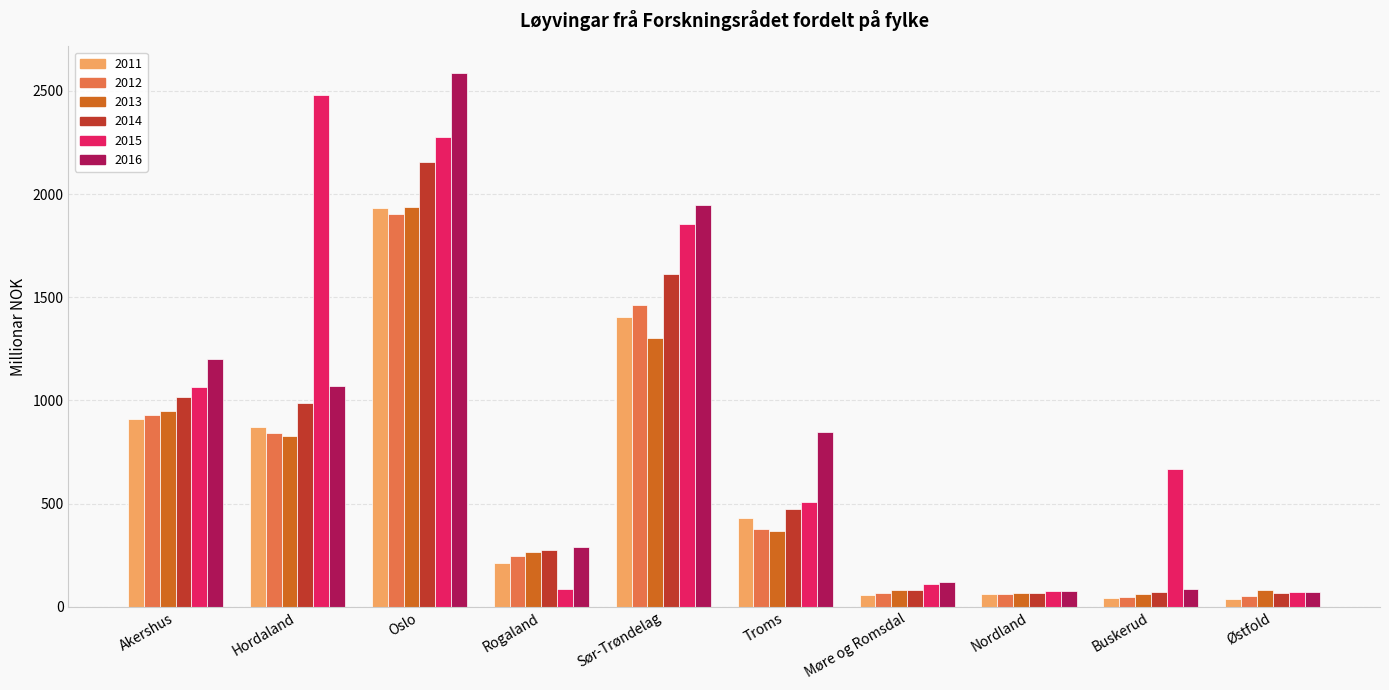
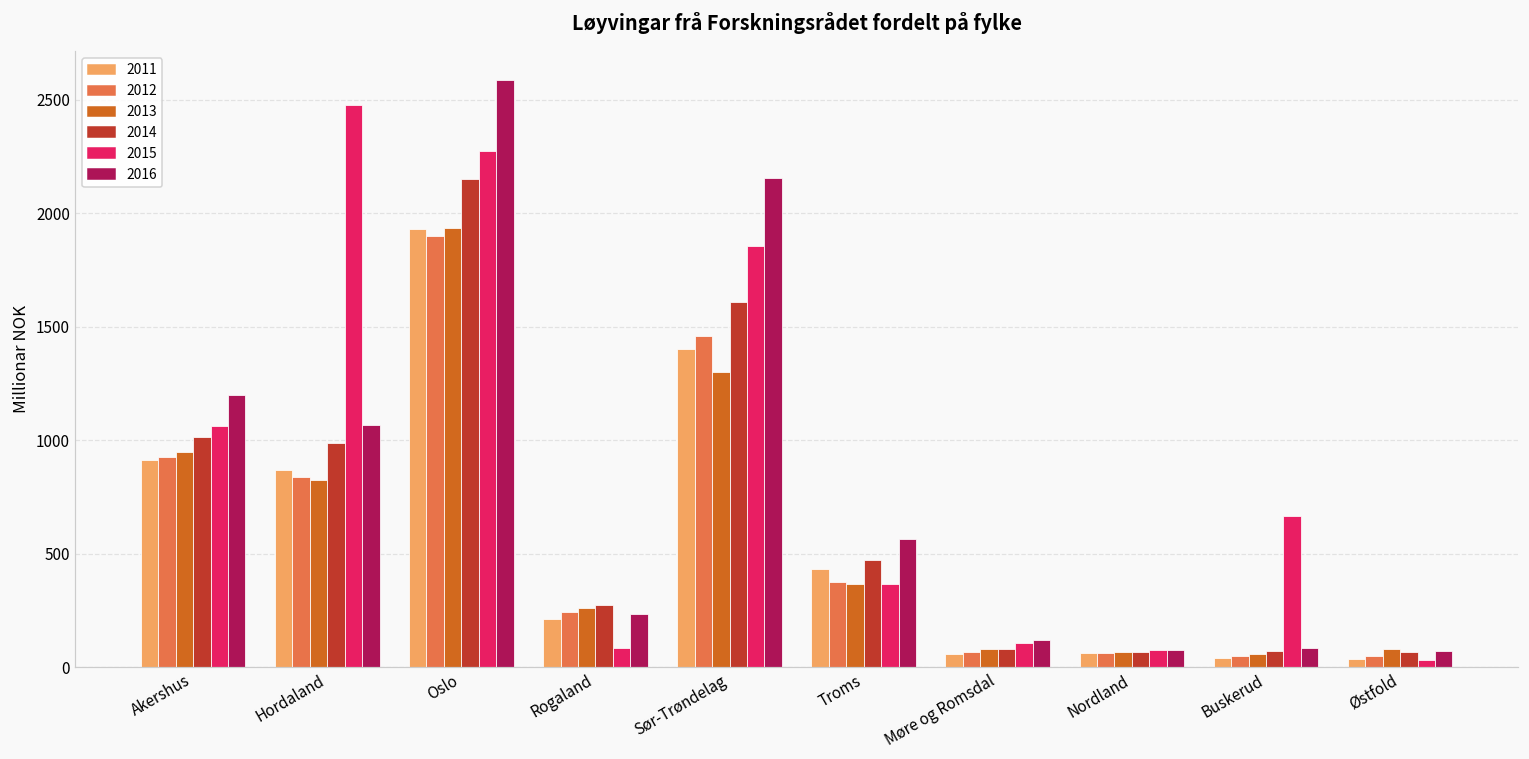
  {
    "2015": {
      "Akershus": 1060,
      "Hordaland": 2480,
      "Oslo": 2270,
      "Rogaland": 80,
      "Sør-Trøndelag": 1860,
-     "Troms": 510,
+     "Troms": 370,
      "Møre og Romsdal": 110,
      "Nordland": 80,
      "Buskerud": 670,
-     "Østfold": 70
+     "Østfold": 30
    },
    "2016": {
      "Akershus": 1200,
      "Hordaland": 1070,
      "Oslo": 2590,
-     "Rogaland": 290,
-     "Sør-Trøndelag": 1950,
-     "Troms": 850,
+     "Rogaland": 230,
+     "Sør-Trøndelag": 2160,
+     "Troms": 570,
      "Møre og Romsdal": 120,
      "Nordland": 80,
      "Buskerud": 80,
      "Østfold": 70
    }
  }
